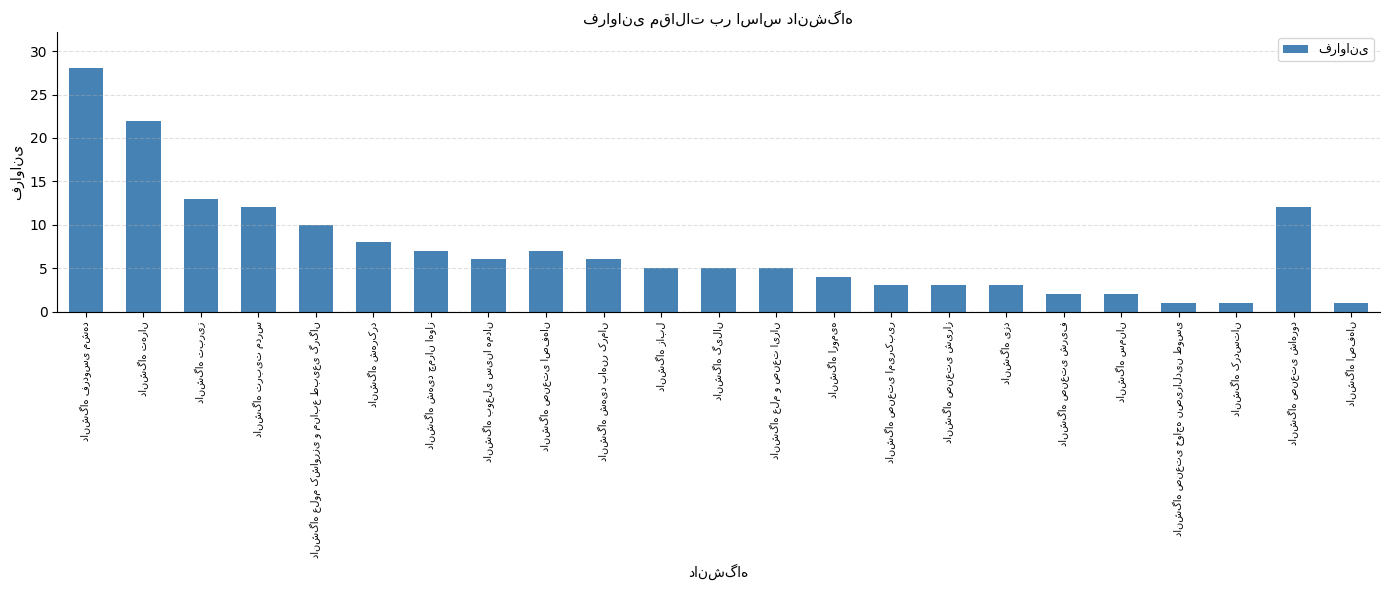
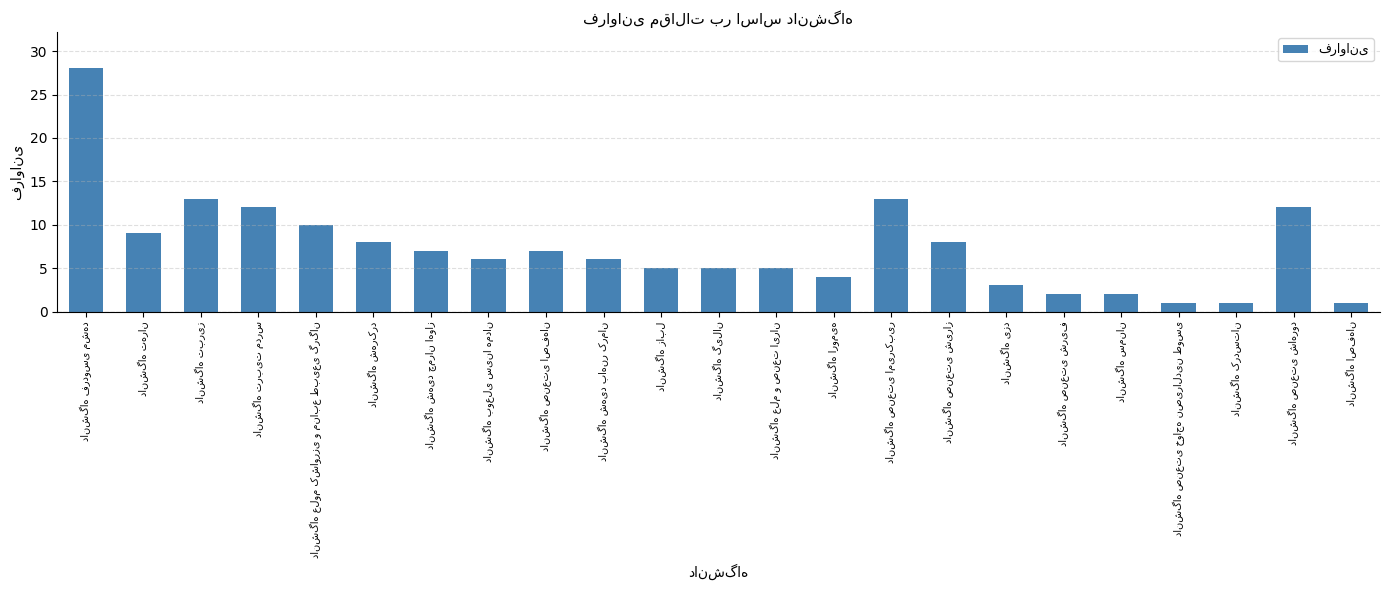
  {
    "دانشگاه فردوسی مشهد": 28,
-   "دانشگاه تهران": 22,
+   "دانشگاه تهران": 9,
    "دانشگاه تبریز": 13,
    "دانشگاه تربیت مدرس": 12,
    "دانشگاه علوم کشاورزی و منابع طبیعی گرگان": 10,
    "دانشگاه شهرکرد": 8,
    "دانشگاه شهید چمران اهواز": 7,
    "دانشگاه بوعلی سینا همدان": 6,
    "دانشگاه صنعتی اصفهان": 7,
    "دانشگاه شهید باهنر کرمان": 6,
    "دانشگاه زابل": 5,
    "دانشگاه گیلان": 5,
    "دانشگاه علم و صنعت ایران": 5,
    "دانشگاه ارومیه": 4,
-   "دانشگاه صنعتی امیرکبیر": 3,
-   "دانشگاه صنعتی شیراز": 3,
+   "دانشگاه صنعتی امیرکبیر": 13,
+   "دانشگاه صنعتی شیراز": 8,
    "دانشگاه یزد": 3,
    "دانشگاه صنعتی شریف": 2,
    "دانشگاه سمنان": 2,
    "دانشگاه صنعتی خواجه نصیرالدین طوسی": 1,
    "دانشگاه کردستان": 1,
    "دانشگاه صنعتی شاهرود": 12,
    "دانشگاه اصفهان": 1
  }
